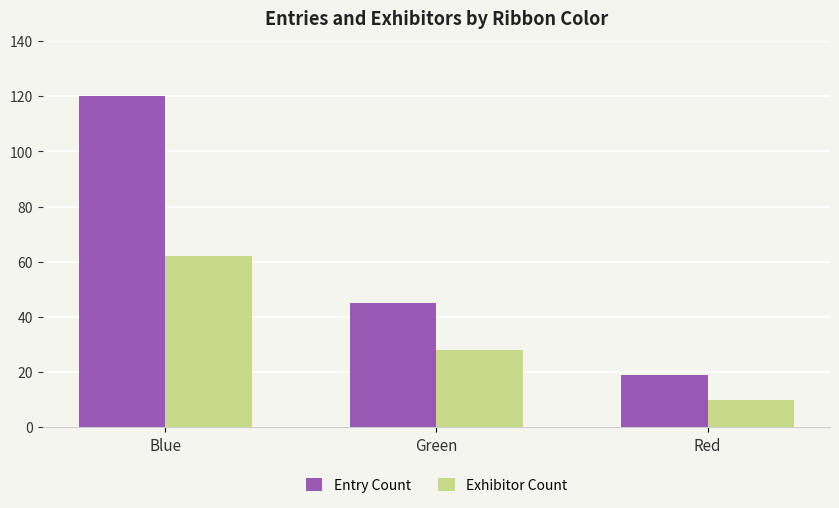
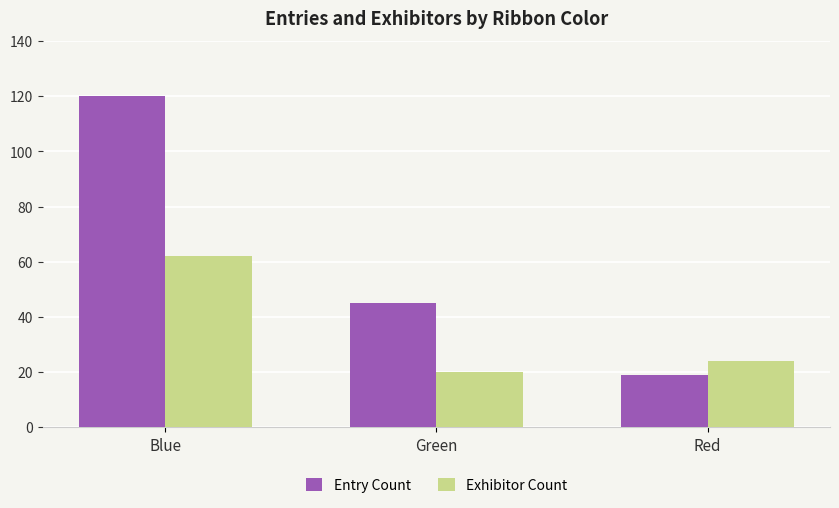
  {
    "Entry Count": {
      "Blue": 120,
      "Green": 45,
      "Red": 19
    },
    "Exhibitor Count": {
      "Blue": 62,
-     "Green": 28,
-     "Red": 10
+     "Green": 20,
+     "Red": 24
    }
  }
